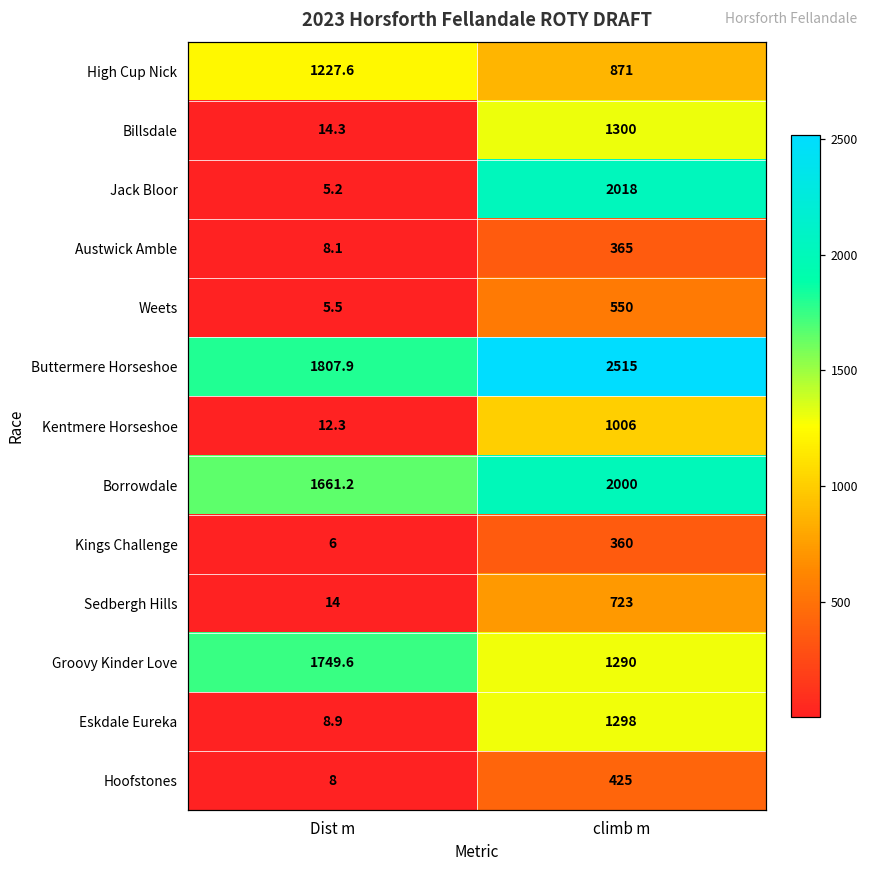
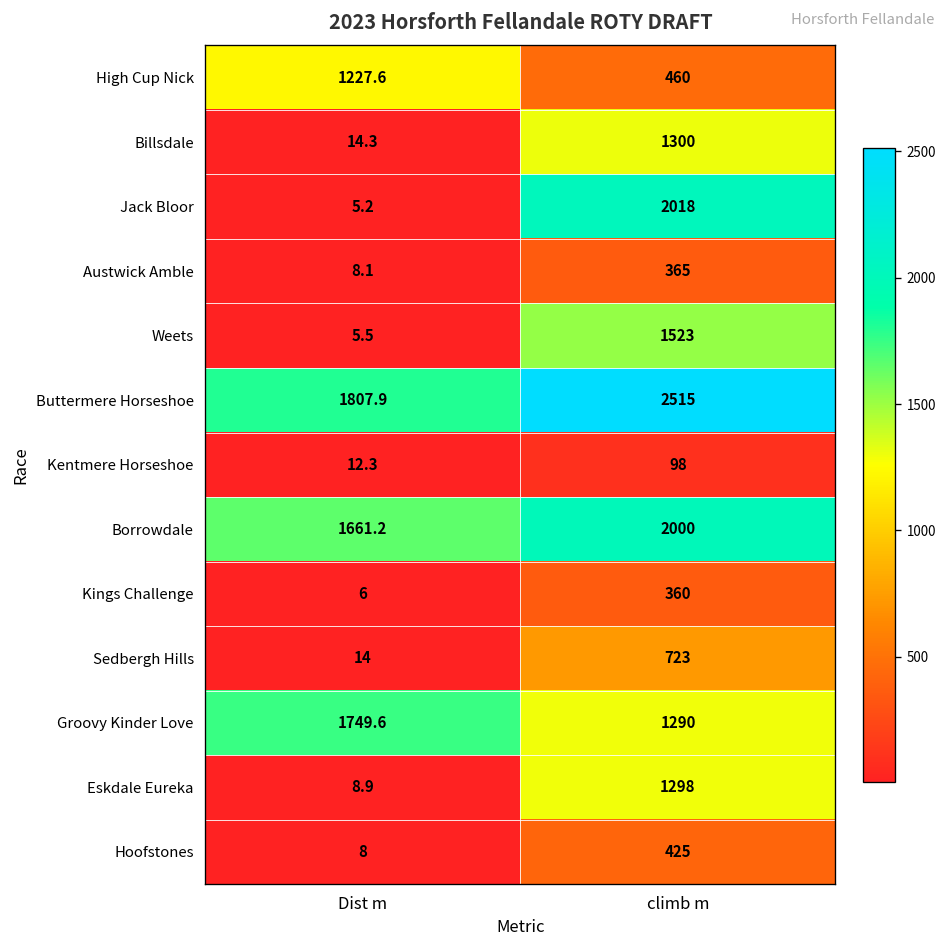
  {
    "High Cup Nick": {
      "Dist m": 1227.6,
-     "climb m": 871
+     "climb m": 460
    },
    "Billsdale": {
      "Dist m": 14.3,
      "climb m": 1300
    },
    "Jack Bloor": {
      "Dist m": 5.2,
      "climb m": 2018
    },
    "Austwick Amble": {
      "Dist m": 8.1,
      "climb m": 365
    },
    "Weets": {
      "Dist m": 5.5,
-     "climb m": 550
+     "climb m": 1523
    },
    "Buttermere Horseshoe": {
      "Dist m": 1807.9,
      "climb m": 2515
    },
    "Kentmere Horseshoe": {
      "Dist m": 12.3,
-     "climb m": 1006
+     "climb m": 98
    },
    "Borrowdale": {
      "Dist m": 1661.2,
      "climb m": 2000
    },
    "Kings Challenge": {
      "Dist m": 6,
      "climb m": 360
    },
    "Sedbergh Hills": {
      "Dist m": 14,
      "climb m": 723
    },
    "Groovy Kinder Love": {
      "Dist m": 1749.6,
      "climb m": 1290
    },
    "Eskdale Eureka": {
      "Dist m": 8.9,
      "climb m": 1298
    },
    "Hoofstones": {
      "Dist m": 8,
      "climb m": 425
    }
  }
